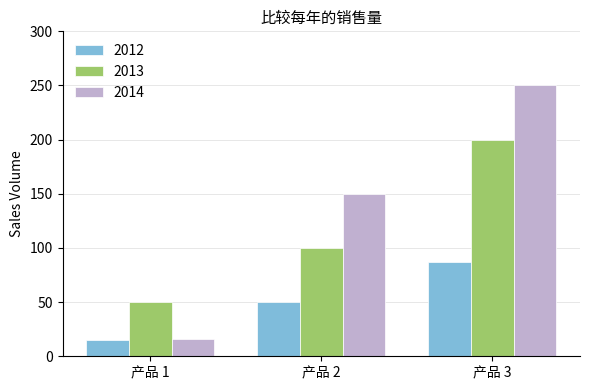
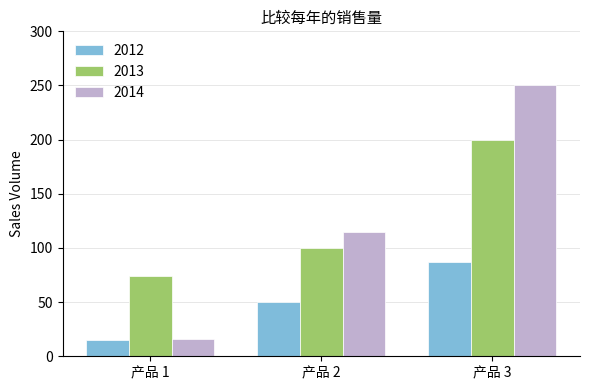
  {
    "2012": {
      "产品 1": 15,
      "产品 2": 50,
      "产品 3": 87
    },
    "2013": {
-     "产品 1": 50,
+     "产品 1": 74,
      "产品 2": 100,
      "产品 3": 200
    },
    "2014": {
      "产品 1": 16,
-     "产品 2": 150,
+     "产品 2": 115,
      "产品 3": 250
    }
  }
